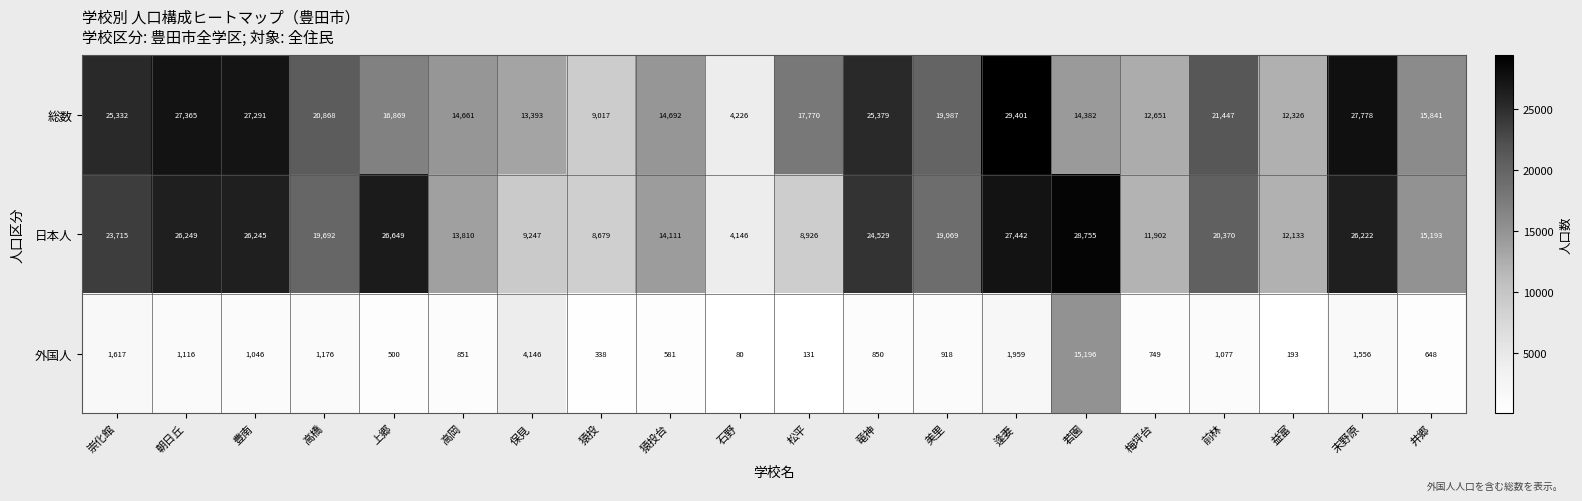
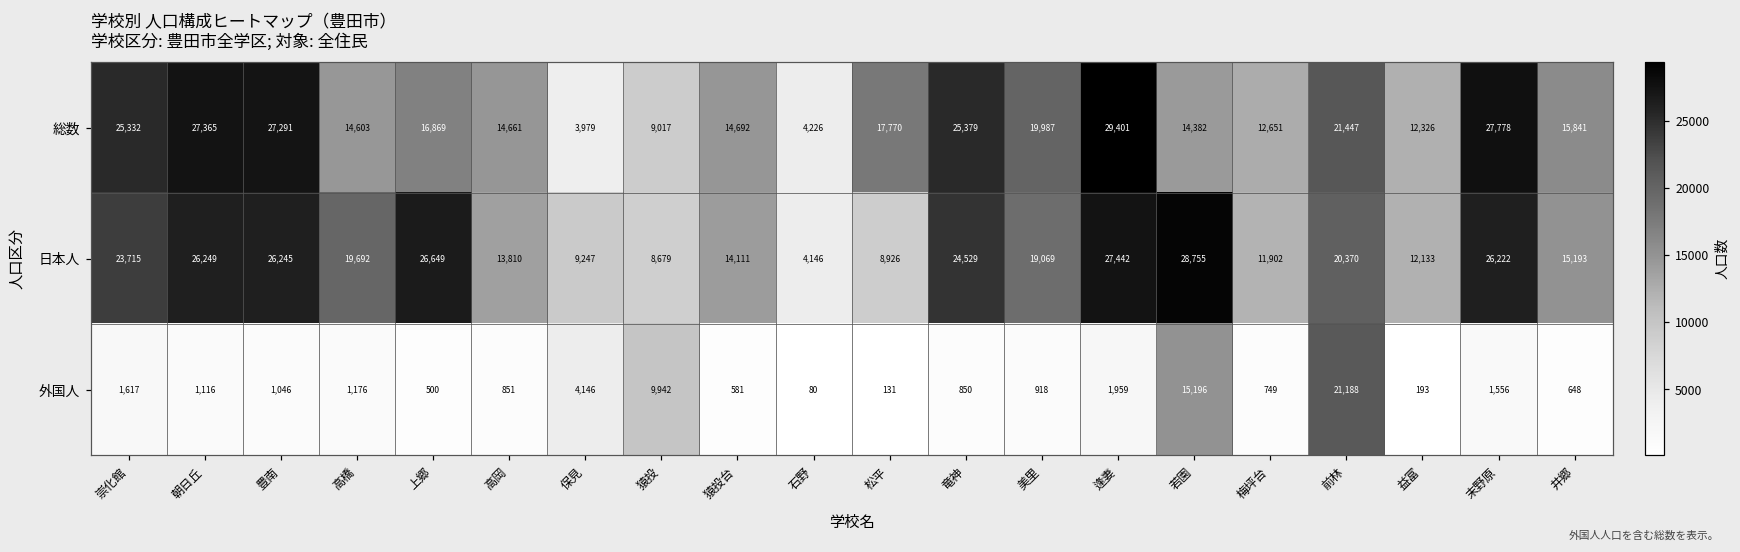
  {
    "総数": {
      "崇化館": "25,332",
      "朝日丘": "27,365",
      "豊南": "27,291",
-     "高橋": "20,868",
+     "高橋": "14,603",
      "上郷": "16,869",
      "高岡": "14,661",
-     "保見": "13,393",
+     "保見": "3,979",
      "猿投": "9,017",
      "猿投台": "14,692",
      "石野": "4,226",
      "松平": "17,770",
      "竜神": "25,379",
      "美里": "19,987",
      "逢妻": "29,401",
      "若園": "14,382",
      "梅坪台": "12,651",
      "前林": "21,447",
      "益富": "12,326",
      "末野原": "27,778",
      "井郷": "15,841"
    },
    "日本人": {
      "崇化館": "23,715",
      "朝日丘": "26,249",
      "豊南": "26,245",
      "高橋": "19,692",
      "上郷": "26,649",
      "高岡": "13,810",
      "保見": "9,247",
      "猿投": "8,679",
      "猿投台": "14,111",
      "石野": "4,146",
      "松平": "8,926",
      "竜神": "24,529",
      "美里": "19,069",
      "逢妻": "27,442",
      "若園": "28,755",
      "梅坪台": "11,902",
      "前林": "20,370",
      "益富": "12,133",
      "末野原": "26,222",
      "井郷": "15,193"
    },
    "外国人": {
      "崇化館": "1,617",
      "朝日丘": "1,116",
      "豊南": "1,046",
      "高橋": "1,176",
      "上郷": "500",
      "高岡": "851",
      "保見": "4,146",
-     "猿投": "338",
+     "猿投": "9,942",
      "猿投台": "581",
      "石野": "80",
      "松平": "131",
      "竜神": "850",
      "美里": "918",
      "逢妻": "1,959",
      "若園": "15,196",
      "梅坪台": "749",
-     "前林": "1,077",
+     "前林": "21,188",
      "益富": "193",
      "末野原": "1,556",
      "井郷": "648"
    }
  }
